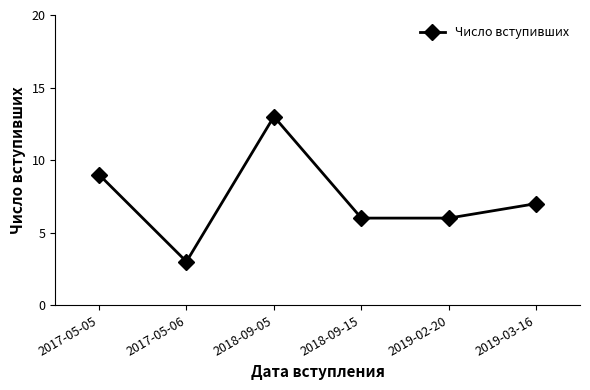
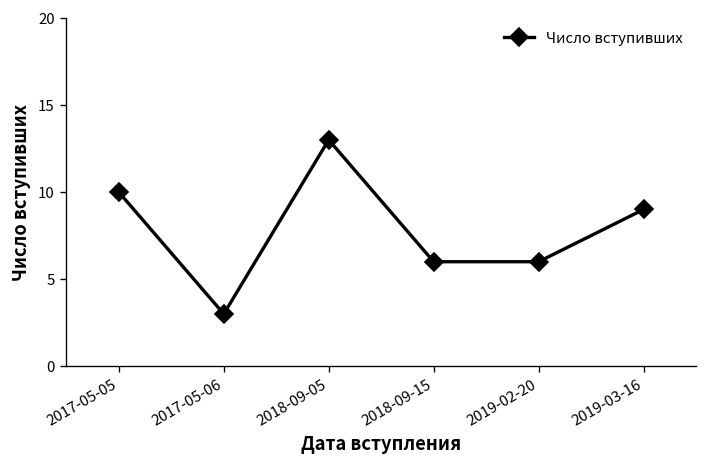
  {
-   "2017-05-05": 9,
+   "2017-05-05": 10,
    "2017-05-06": 3,
    "2018-09-05": 13,
    "2018-09-15": 6,
    "2019-02-20": 6,
-   "2019-03-16": 7
+   "2019-03-16": 9
  }
